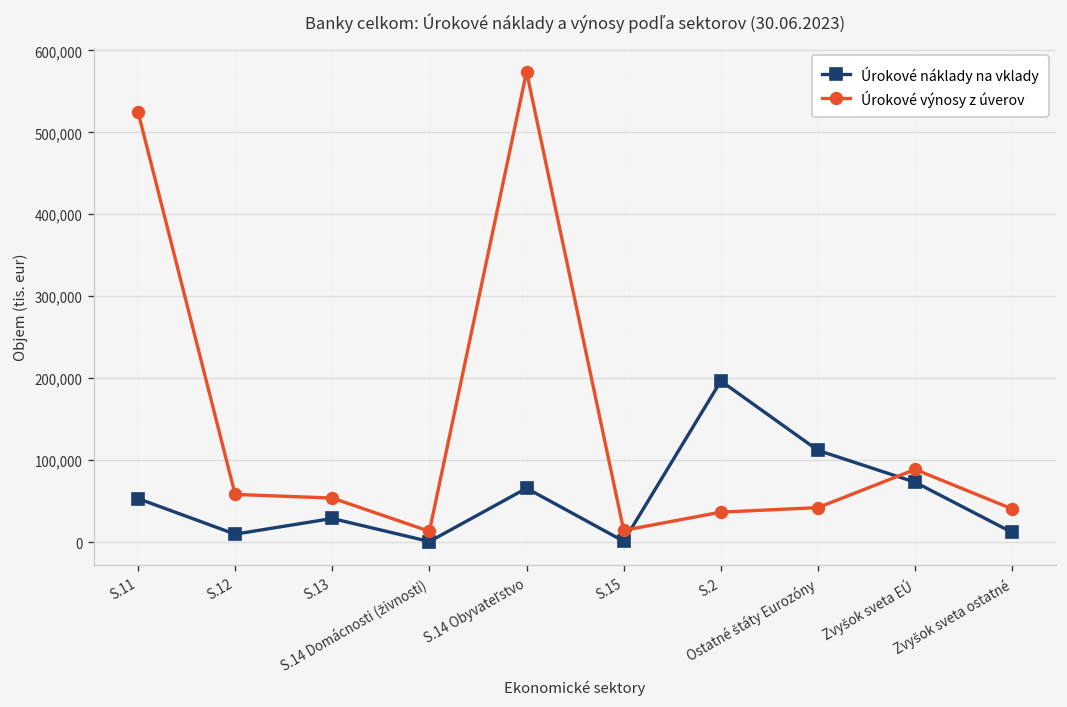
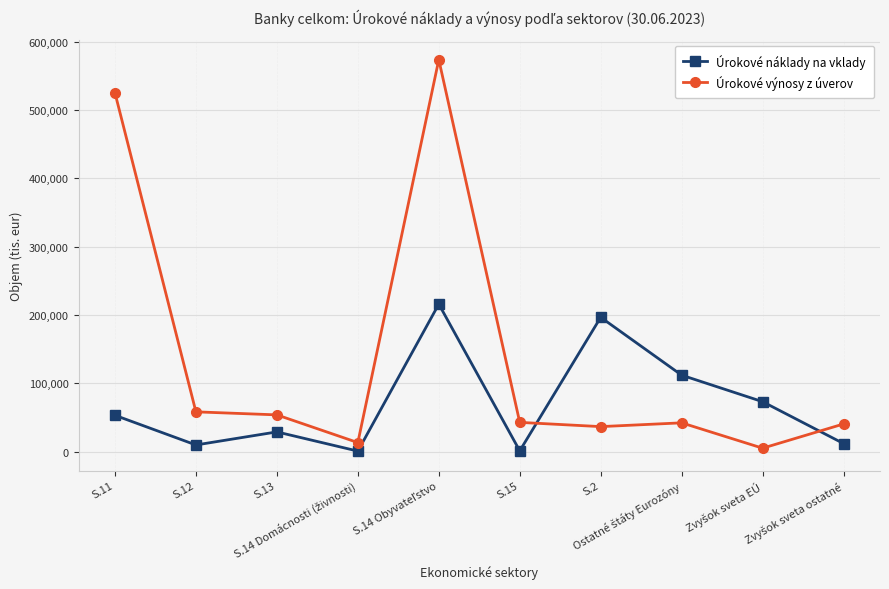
  {
    "Úrokové náklady na vklady": {
      "S.11": "50,000",
      "S.12": "10,000",
      "S.13": "30,000",
      "S.14 Domácnosti (živnosti)": "0",
-     "S.14 Obyvateľstvo": "70,000",
+     "S.14 Obyvateľstvo": "220,000",
      "S.15": "0",
      "S.2": "200,000",
      "Ostatné štáty Eurozóny": "110,000",
      "Zvyšok sveta EÚ": "70,000",
      "Zvyšok sveta ostatné": "10,000"
    },
    "Úrokové výnosy z úverov": {
      "S.11": "530,000",
      "S.12": "60,000",
      "S.13": "50,000",
      "S.14 Domácnosti (živnosti)": "10,000",
      "S.14 Obyvateľstvo": "570,000",
-     "S.15": "10,000",
+     "S.15": "40,000",
      "S.2": "40,000",
      "Ostatné štáty Eurozóny": "40,000",
-     "Zvyšok sveta EÚ": "90,000",
+     "Zvyšok sveta EÚ": "0",
      "Zvyšok sveta ostatné": "40,000"
    }
  }
